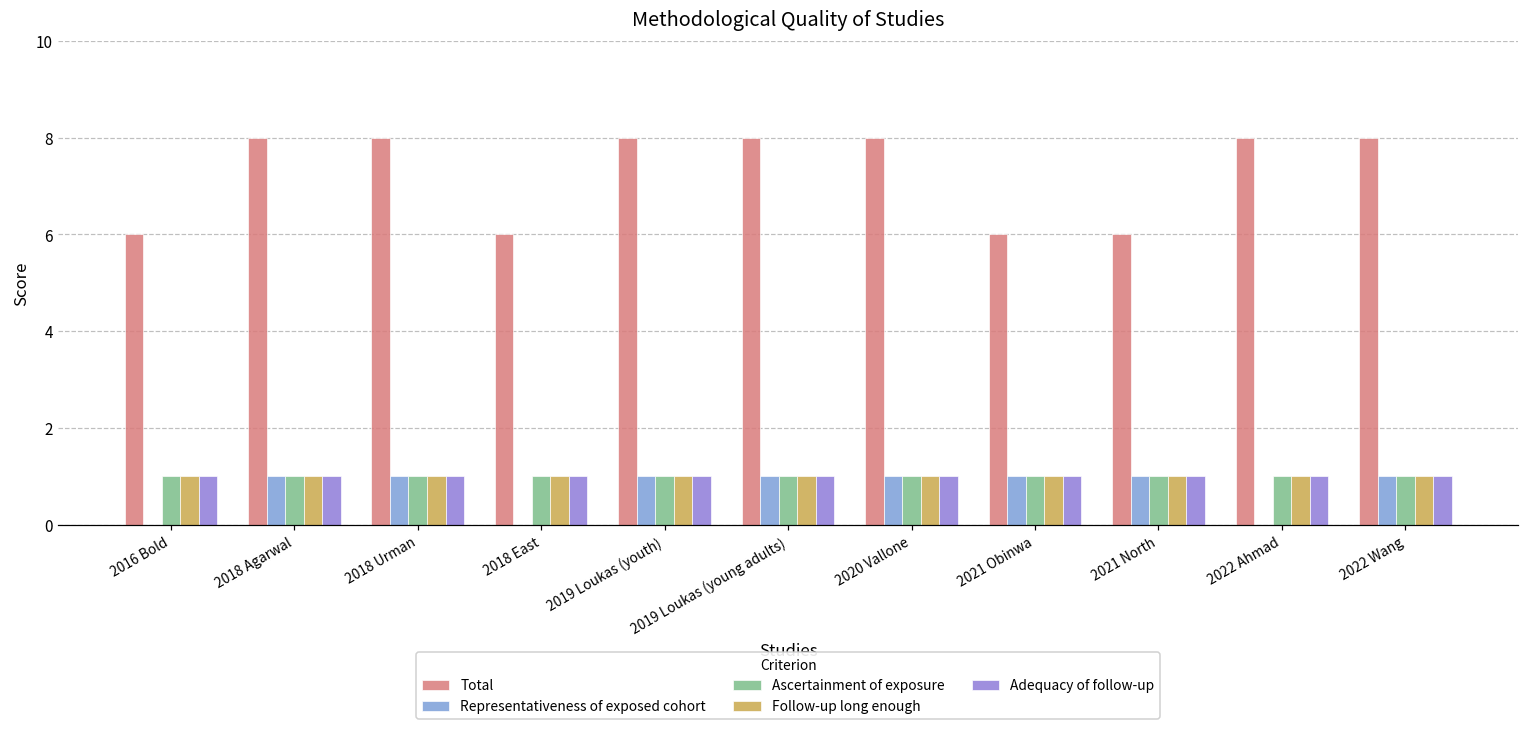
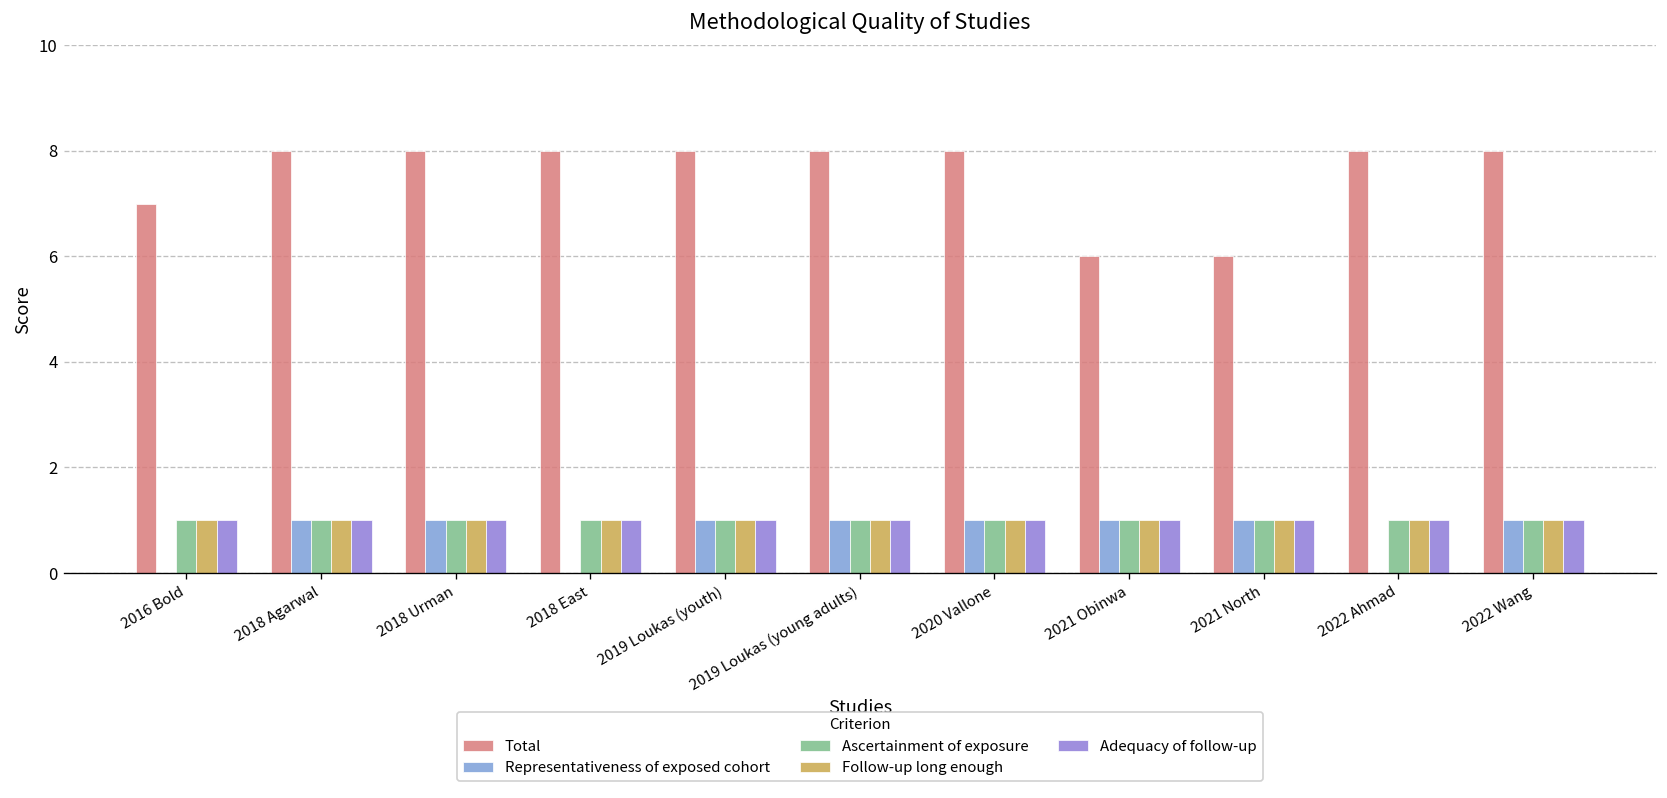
  {
    "Total": {
-     "2016 Bold": 6,
+     "2016 Bold": 7,
      "2018 Agarwal": 8,
      "2018 Urman": 8,
-     "2018 East": 6,
+     "2018 East": 8,
      "2019 Loukas (youth)": 8,
      "2019 Loukas (young adults)": 8,
      "2020 Vallone": 8,
      "2021 Obinwa": 6,
      "2021 North": 6,
      "2022 Ahmad": 8,
      "2022 Wang": 8
    },
    "Ascertainment of exposure": {
      "2016 Bold": 1,
      "2018 Agarwal": 1,
      "2018 Urman": 1,
      "2018 East": 1,
      "2019 Loukas (youth)": 1,
      "2019 Loukas (young adults)": 1,
      "2020 Vallone": 1,
      "2021 Obinwa": 1,
      "2021 North": 1,
      "2022 Ahmad": 1,
      "2022 Wang": 1
    },
    "Follow-up long enough": {
      "2016 Bold": 1,
      "2018 Agarwal": 1,
      "2018 Urman": 1,
      "2018 East": 1,
      "2019 Loukas (youth)": 1,
      "2019 Loukas (young adults)": 1,
      "2020 Vallone": 1,
      "2021 Obinwa": 1,
      "2021 North": 1,
      "2022 Ahmad": 1,
      "2022 Wang": 1
    }
  }
